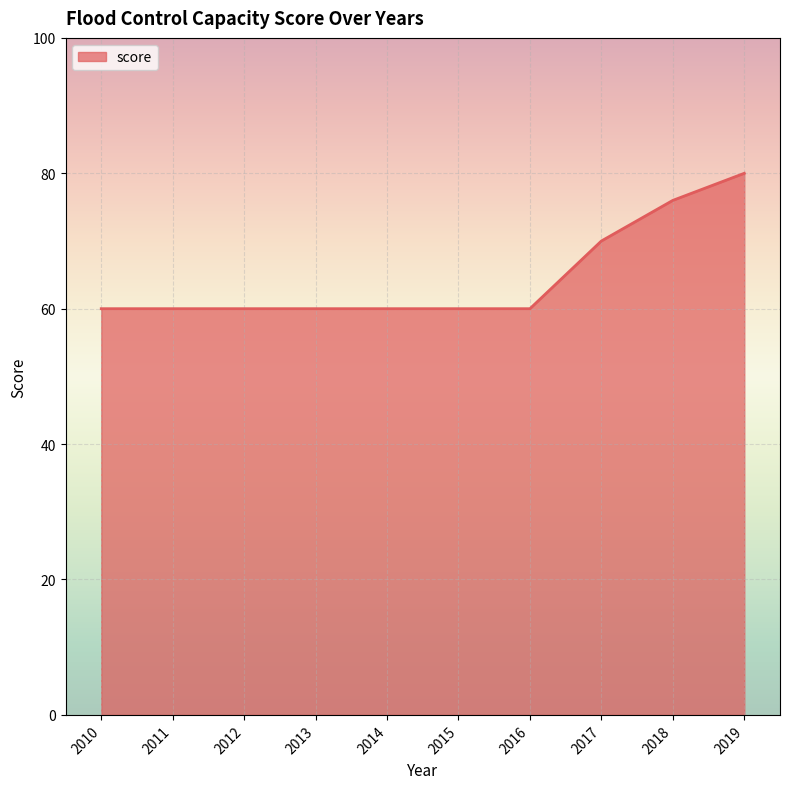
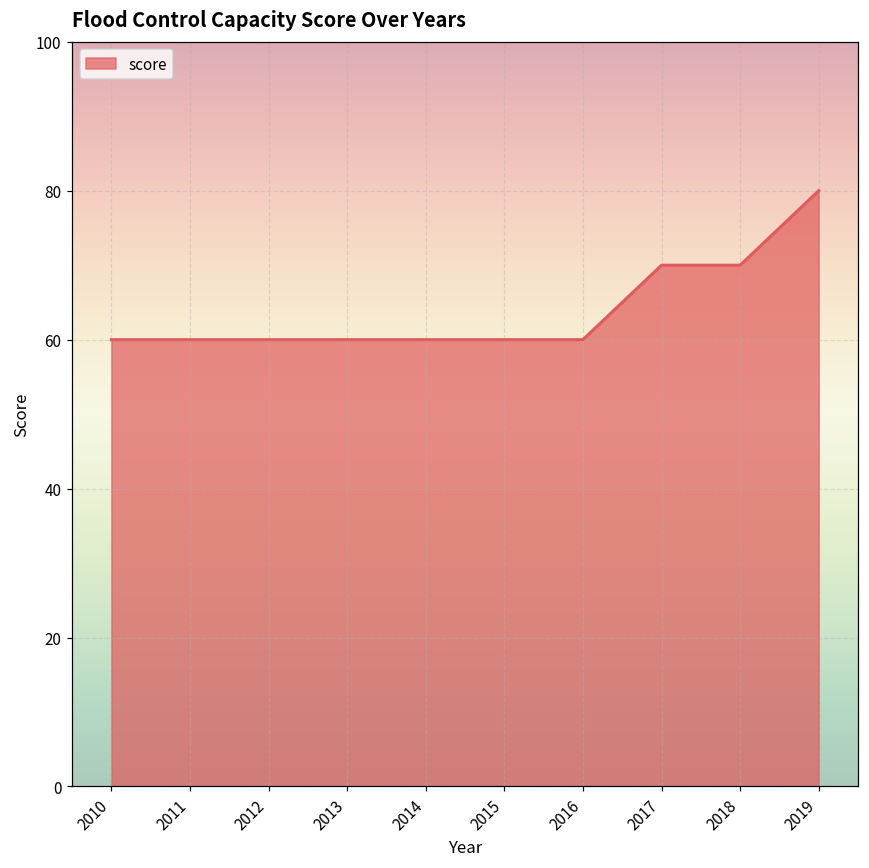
  {
    "2010": 60,
    "2011": 60,
    "2012": 60,
    "2013": 60,
    "2014": 60,
    "2015": 60,
    "2016": 60,
    "2017": 70,
-   "2018": 76,
+   "2018": 70,
    "2019": 80
  }
